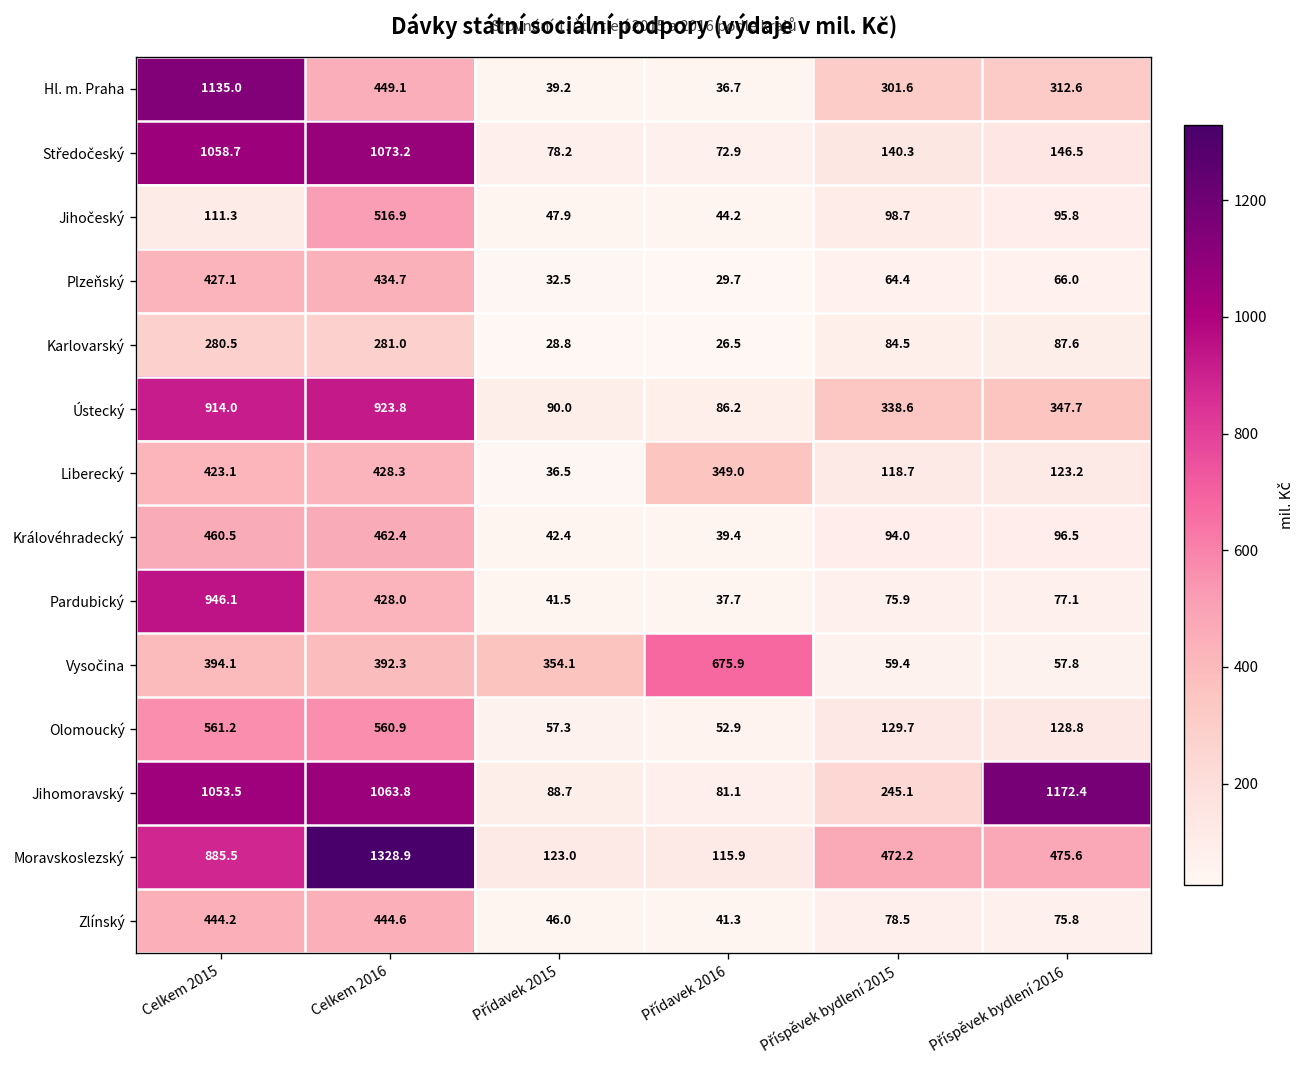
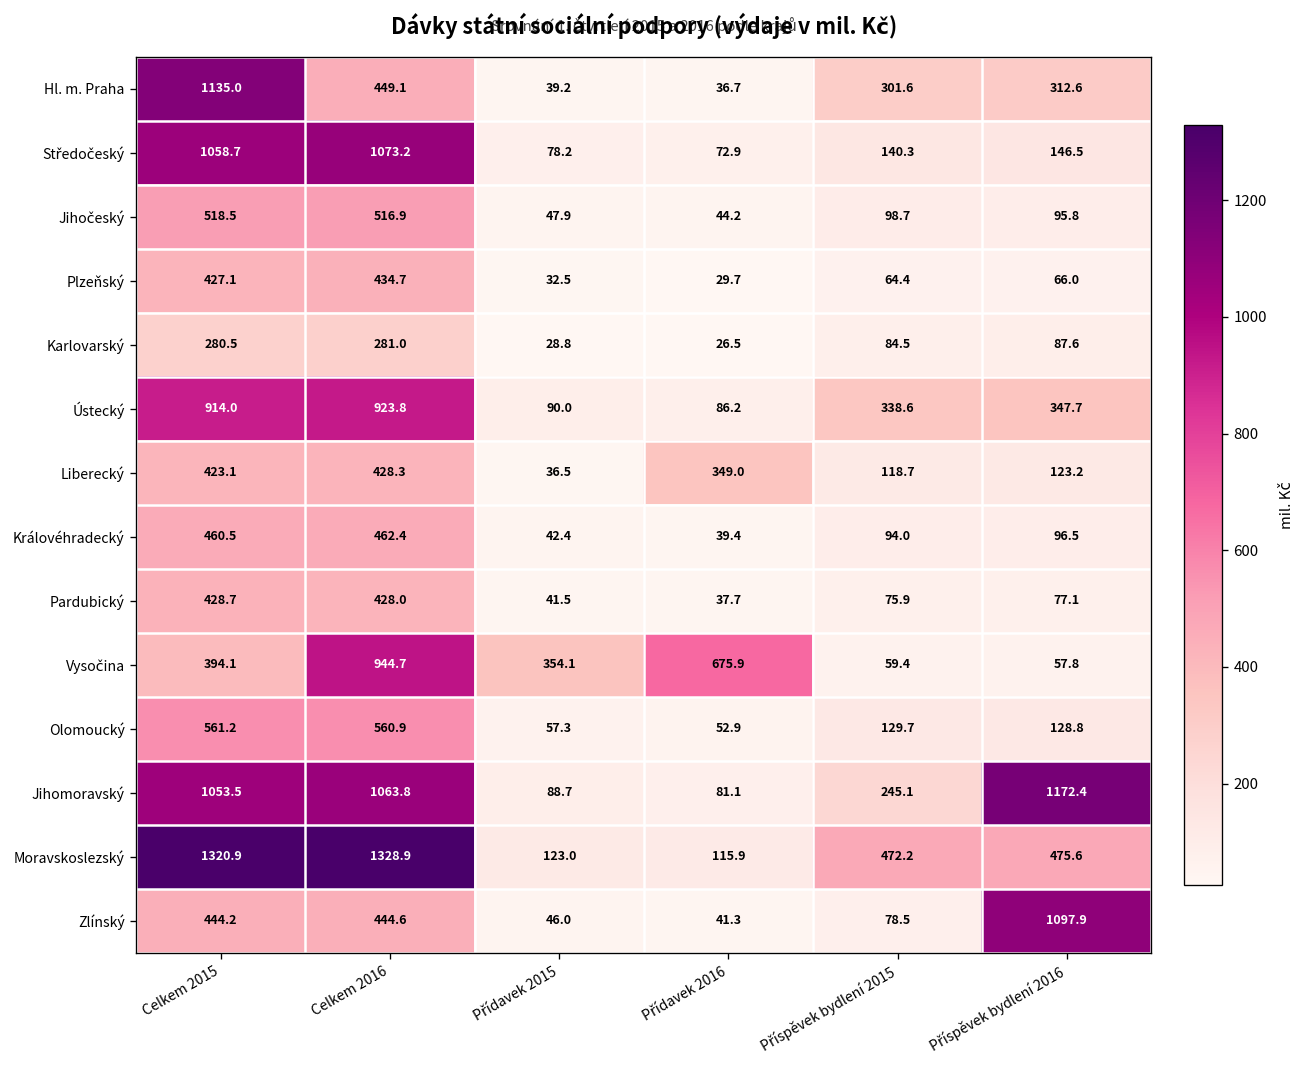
  {
    "Hl. m. Praha": {
      "Celkem 2015": 1135.0,
      "Celkem 2016": 449.1,
      "Přídavek 2015": 39.2,
      "Přídavek 2016": 36.7,
      "Příspěvek bydlení 2015": 301.6,
      "Příspěvek bydlení 2016": 312.6
    },
    "Středočeský": {
      "Celkem 2015": 1058.7,
      "Celkem 2016": 1073.2,
      "Přídavek 2015": 78.2,
      "Přídavek 2016": 72.9,
      "Příspěvek bydlení 2015": 140.3,
      "Příspěvek bydlení 2016": 146.5
    },
    "Jihočeský": {
-     "Celkem 2015": 111.3,
+     "Celkem 2015": 518.5,
      "Celkem 2016": 516.9,
      "Přídavek 2015": 47.9,
      "Přídavek 2016": 44.2,
      "Příspěvek bydlení 2015": 98.7,
      "Příspěvek bydlení 2016": 95.8
    },
    "Plzeňský": {
      "Celkem 2015": 427.1,
      "Celkem 2016": 434.7,
      "Přídavek 2015": 32.5,
      "Přídavek 2016": 29.7,
      "Příspěvek bydlení 2015": 64.4,
      "Příspěvek bydlení 2016": 66.0
    },
    "Karlovarský": {
      "Celkem 2015": 280.5,
      "Celkem 2016": 281.0,
      "Přídavek 2015": 28.8,
      "Přídavek 2016": 26.5,
      "Příspěvek bydlení 2015": 84.5,
      "Příspěvek bydlení 2016": 87.6
    },
    "Ústecký": {
      "Celkem 2015": 914.0,
      "Celkem 2016": 923.8,
      "Přídavek 2015": 90.0,
      "Přídavek 2016": 86.2,
      "Příspěvek bydlení 2015": 338.6,
      "Příspěvek bydlení 2016": 347.7
    },
    "Liberecký": {
      "Celkem 2015": 423.1,
      "Celkem 2016": 428.3,
      "Přídavek 2015": 36.5,
      "Přídavek 2016": 349.0,
      "Příspěvek bydlení 2015": 118.7,
      "Příspěvek bydlení 2016": 123.2
    },
    "Královéhradecký": {
      "Celkem 2015": 460.5,
      "Celkem 2016": 462.4,
      "Přídavek 2015": 42.4,
      "Přídavek 2016": 39.4,
      "Příspěvek bydlení 2015": 94.0,
      "Příspěvek bydlení 2016": 96.5
    },
    "Pardubický": {
-     "Celkem 2015": 946.1,
+     "Celkem 2015": 428.7,
      "Celkem 2016": 428.0,
      "Přídavek 2015": 41.5,
      "Přídavek 2016": 37.7,
      "Příspěvek bydlení 2015": 75.9,
      "Příspěvek bydlení 2016": 77.1
    },
    "Vysočina": {
      "Celkem 2015": 394.1,
-     "Celkem 2016": 392.3,
+     "Celkem 2016": 944.7,
      "Přídavek 2015": 354.1,
      "Přídavek 2016": 675.9,
      "Příspěvek bydlení 2015": 59.4,
      "Příspěvek bydlení 2016": 57.8
    },
    "Olomoucký": {
      "Celkem 2015": 561.2,
      "Celkem 2016": 560.9,
      "Přídavek 2015": 57.3,
      "Přídavek 2016": 52.9,
      "Příspěvek bydlení 2015": 129.7,
      "Příspěvek bydlení 2016": 128.8
    },
    "Jihomoravský": {
      "Celkem 2015": 1053.5,
      "Celkem 2016": 1063.8,
      "Přídavek 2015": 88.7,
      "Přídavek 2016": 81.1,
      "Příspěvek bydlení 2015": 245.1,
      "Příspěvek bydlení 2016": 1172.4
    },
    "Moravskoslezský": {
-     "Celkem 2015": 885.5,
+     "Celkem 2015": 1320.9,
      "Celkem 2016": 1328.9,
      "Přídavek 2015": 123.0,
      "Přídavek 2016": 115.9,
      "Příspěvek bydlení 2015": 472.2,
      "Příspěvek bydlení 2016": 475.6
    },
    "Zlínský": {
      "Celkem 2015": 444.2,
      "Celkem 2016": 444.6,
      "Přídavek 2015": 46.0,
      "Přídavek 2016": 41.3,
      "Příspěvek bydlení 2015": 78.5,
-     "Příspěvek bydlení 2016": 75.8
+     "Příspěvek bydlení 2016": 1097.9
    }
  }
